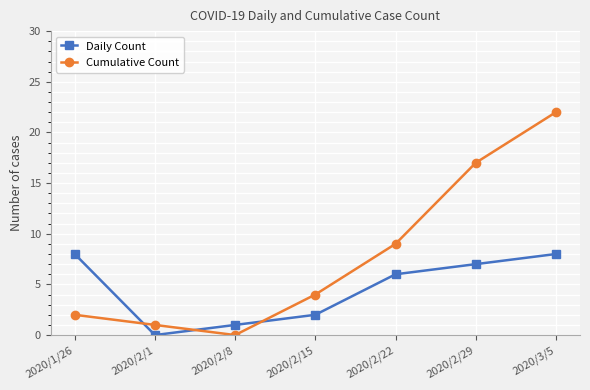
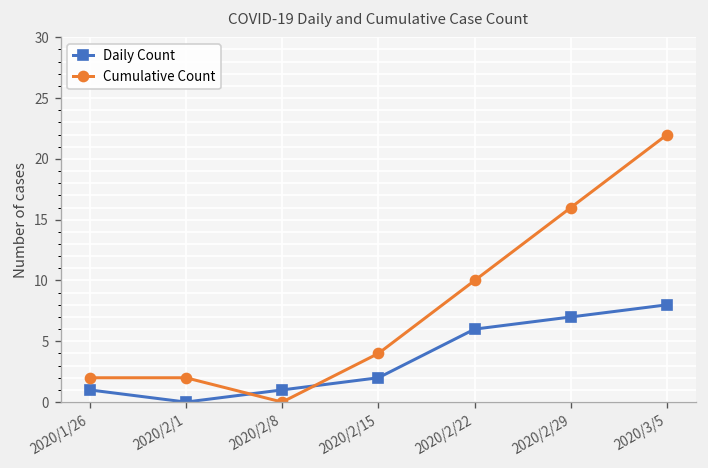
  {
    "Daily Count": {
-     "2020/1/26": 8,
+     "2020/1/26": 1,
      "2020/2/1": 0,
      "2020/2/8": 1,
      "2020/2/15": 2,
      "2020/2/22": 6,
      "2020/2/29": 7,
      "2020/3/5": 8
    },
    "Cumulative Count": {
      "2020/1/26": 2,
-     "2020/2/1": 1,
+     "2020/2/1": 2,
      "2020/2/8": 0,
      "2020/2/15": 4,
-     "2020/2/22": 9,
-     "2020/2/29": 17,
+     "2020/2/22": 10,
+     "2020/2/29": 16,
      "2020/3/5": 22
    }
  }
